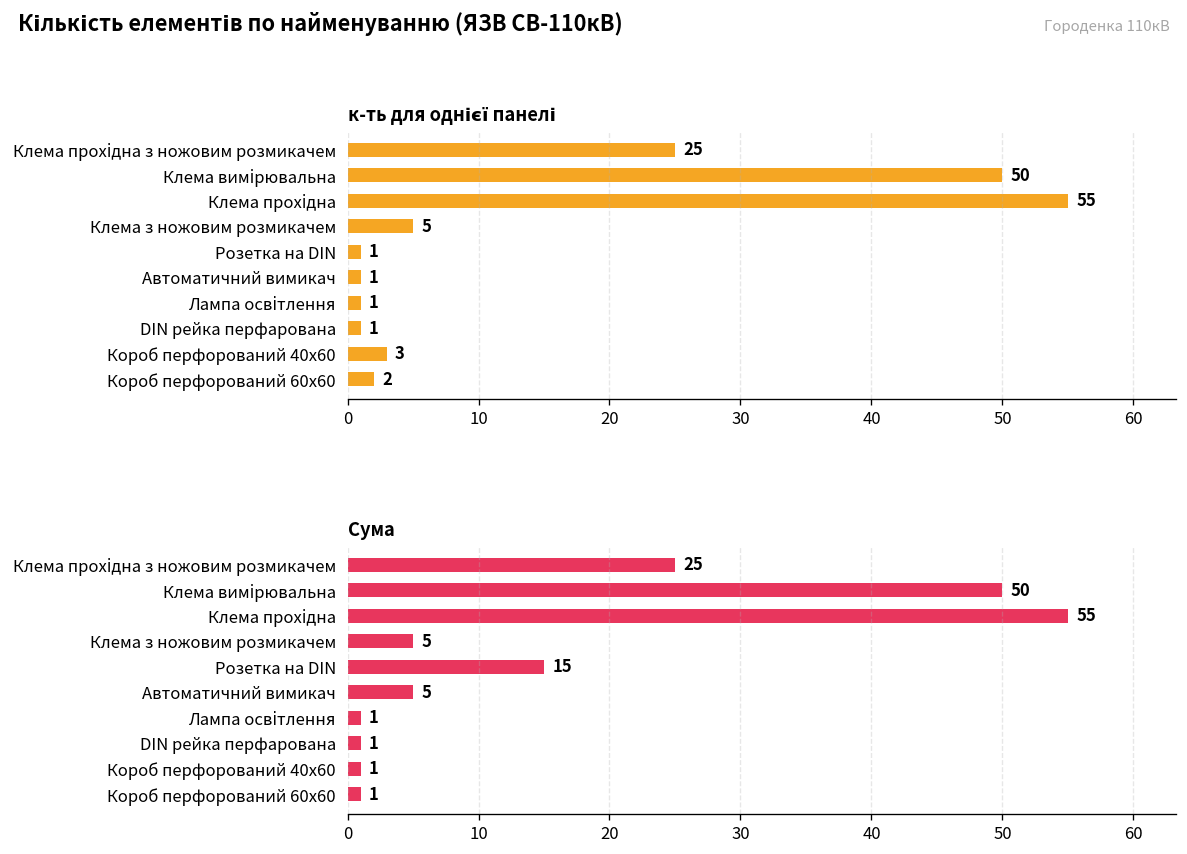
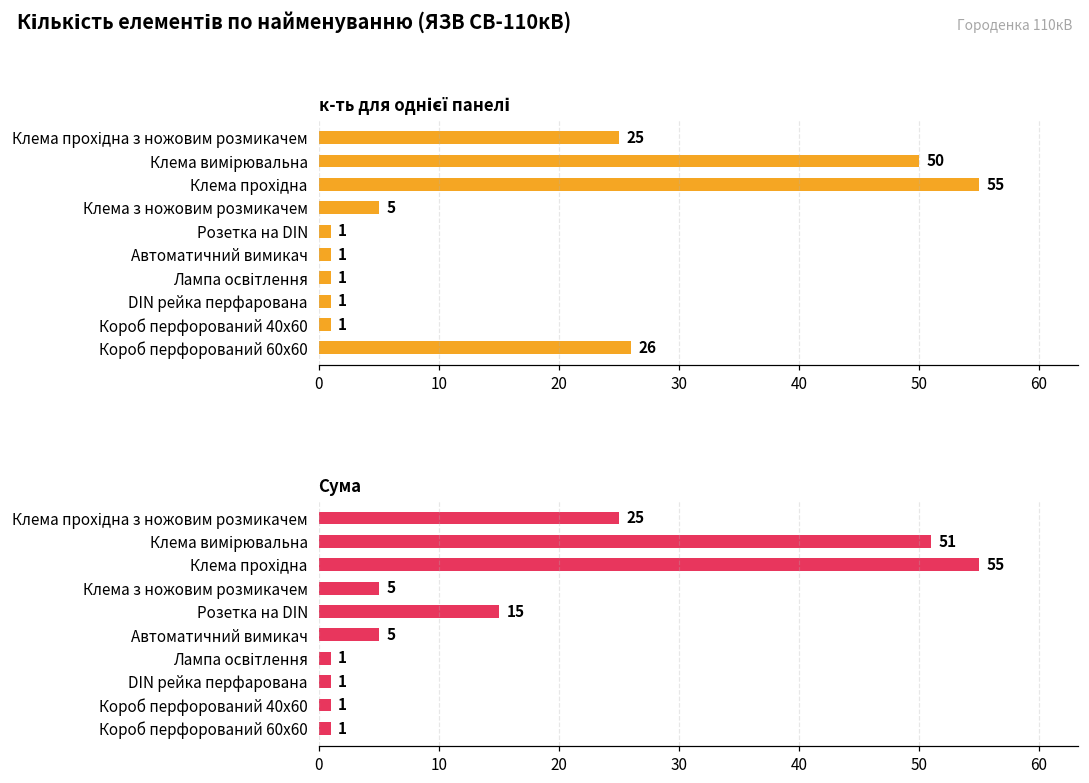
  {
    "к-ть для однієї панелі": {
      "Клема прохідна з ножовим розмикачем": 25,
      "Клема вимірювальна": 50,
      "Клема прохідна": 55,
      "Клема з ножовим розмикачем": 5,
      "Розетка на DIN": 1,
      "Автоматичний вимикач": 1,
      "Лампа освітлення": 1,
      "DIN рейка перфарована": 1,
-     "Короб перфорований 40х60": 3,
-     "Короб перфорований 60х60": 2
+     "Короб перфорований 40х60": 1,
+     "Короб перфорований 60х60": 26
    },
    "Сума": {
      "Клема прохідна з ножовим розмикачем": 25,
-     "Клема вимірювальна": 50,
+     "Клема вимірювальна": 51,
      "Клема прохідна": 55,
      "Клема з ножовим розмикачем": 5,
      "Розетка на DIN": 15,
      "Автоматичний вимикач": 5,
      "Лампа освітлення": 1,
      "DIN рейка перфарована": 1,
      "Короб перфорований 40х60": 1,
      "Короб перфорований 60х60": 1
    }
  }
